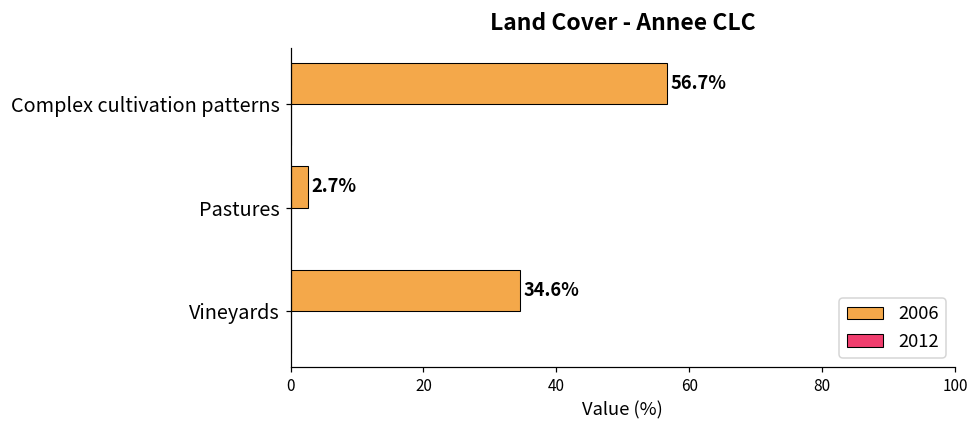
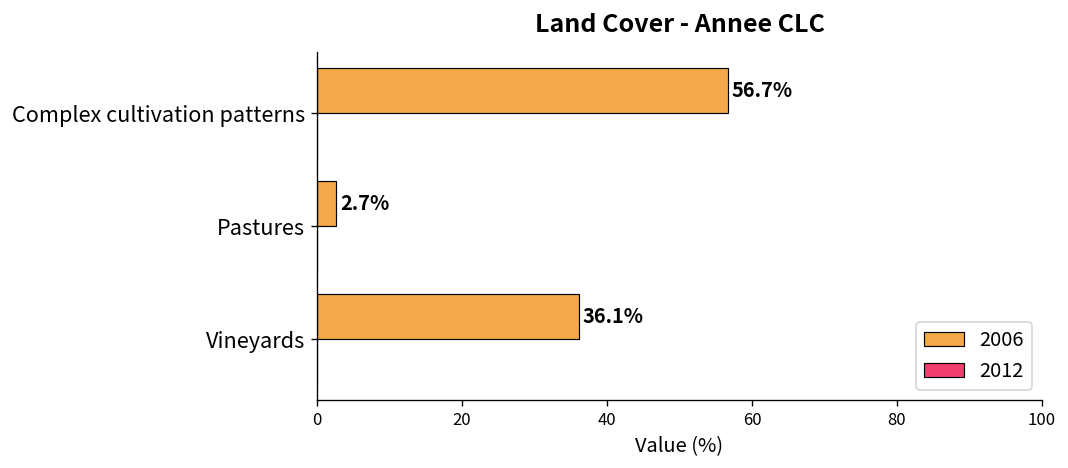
  {
    "2006": {
      "Complex cultivation patterns": "56.7%",
      "Pastures": "2.7%",
-     "Vineyards": "34.6%"
+     "Vineyards": "36.1%"
    },
    "2012": {
      "Complex cultivation patterns": "0",
      "Pastures": "0",
      "Vineyards": "0"
    }
  }
